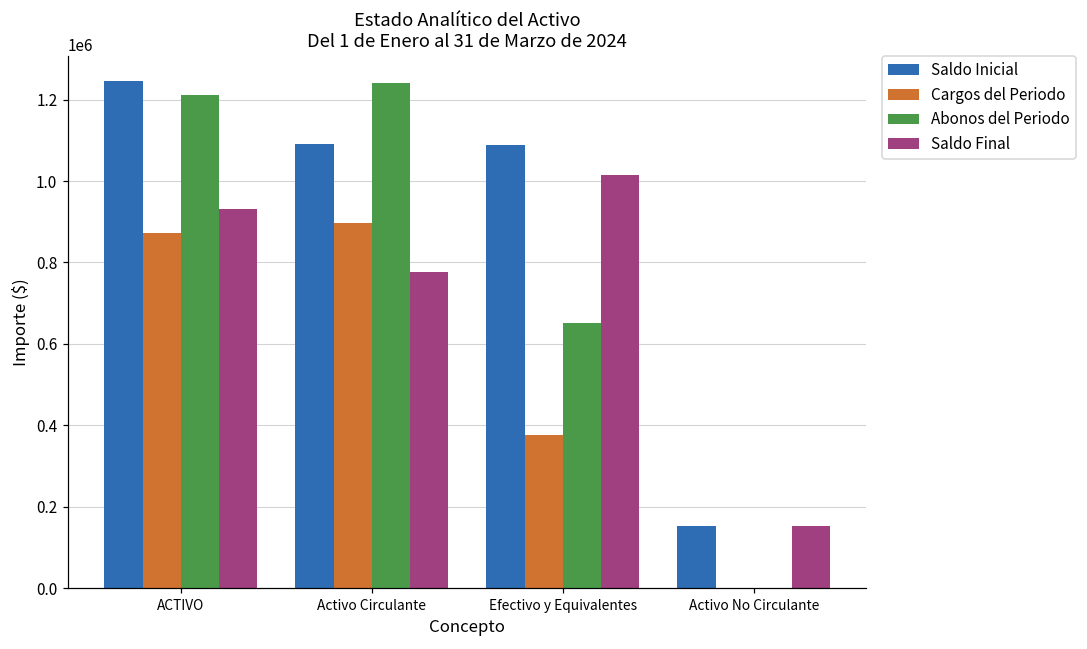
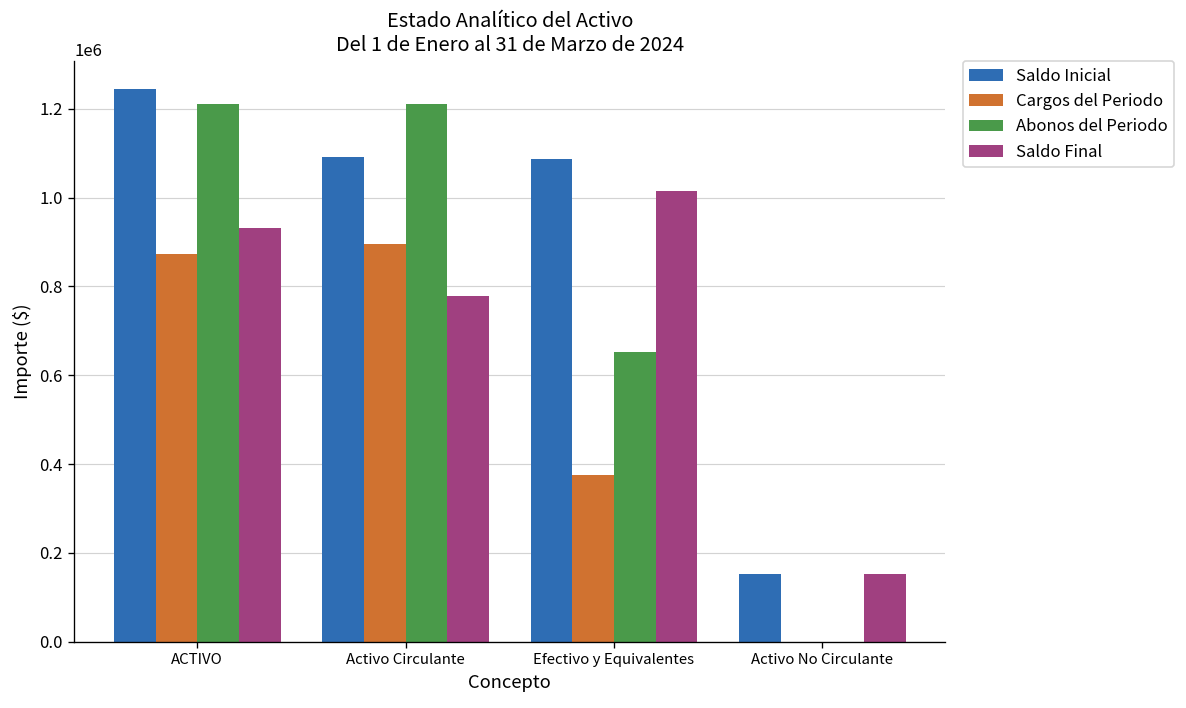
  {
    "Saldo Inicial": {
      "ACTIVO": 1240000,
      "Activo Circulante": 1090000,
      "Efectivo y Equivalentes": 1090000,
      "Activo No Circulante": 150000
    },
    "Cargos del Periodo": {
      "ACTIVO": 870000,
      "Activo Circulante": 900000,
      "Efectivo y Equivalentes": 380000,
      "Activo No Circulante": 0
    },
    "Abonos del Periodo": {
      "ACTIVO": 1210000,
-     "Activo Circulante": 1240000,
+     "Activo Circulante": 1210000,
      "Efectivo y Equivalentes": 650000,
      "Activo No Circulante": 0
    },
    "Saldo Final": {
      "ACTIVO": 930000,
      "Activo Circulante": 780000,
      "Efectivo y Equivalentes": 1010000,
      "Activo No Circulante": 150000
    }
  }
